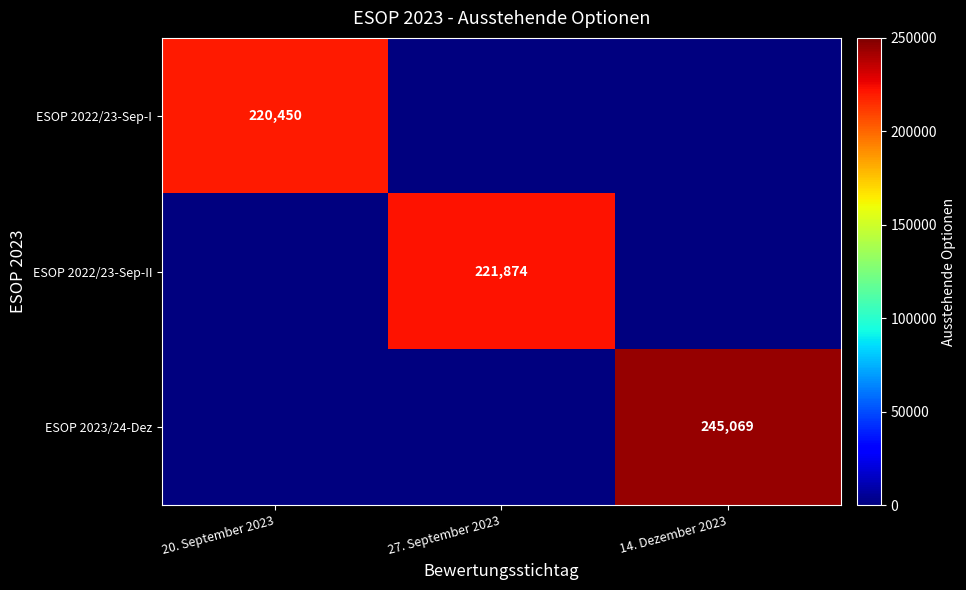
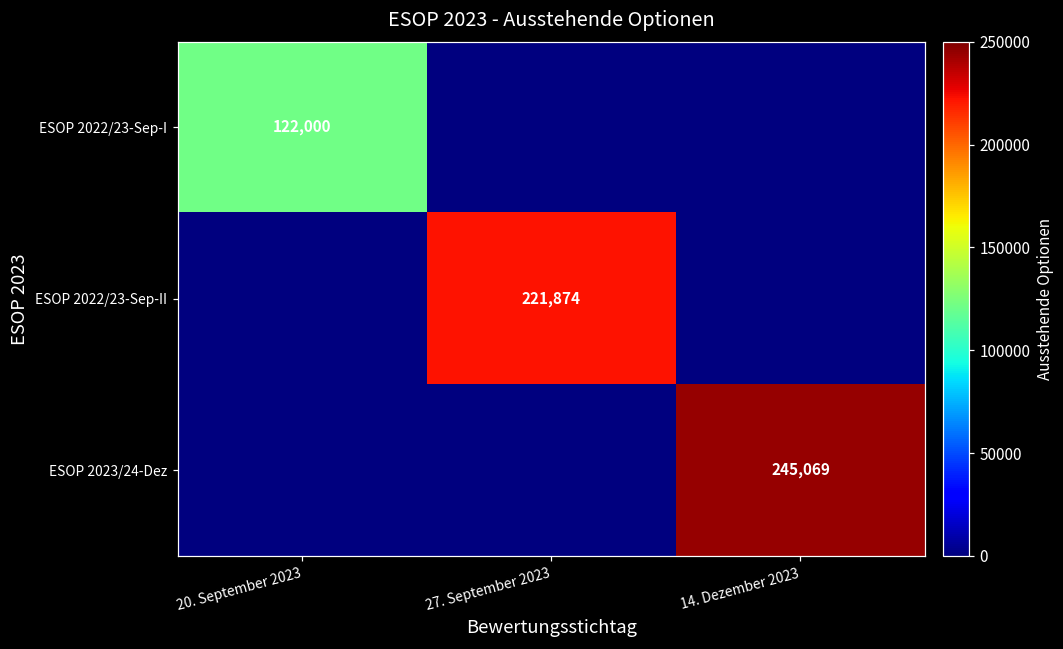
  {
    "ESOP 2022/23-Sep-I": {
-     "20. September 2023": "220,450"
+     "20. September 2023": "122,000"
    },
    "ESOP 2022/23-Sep-II": {
      "27. September 2023": "221,874"
    },
    "ESOP 2023/24-Dez": {
      "14. Dezember 2023": "245,069"
    }
  }
